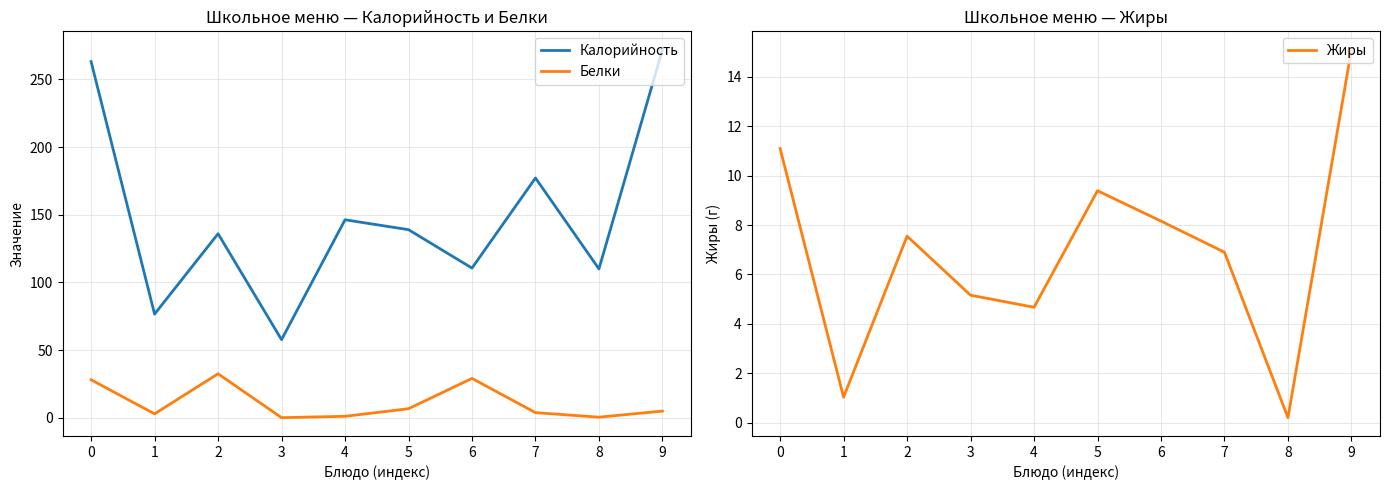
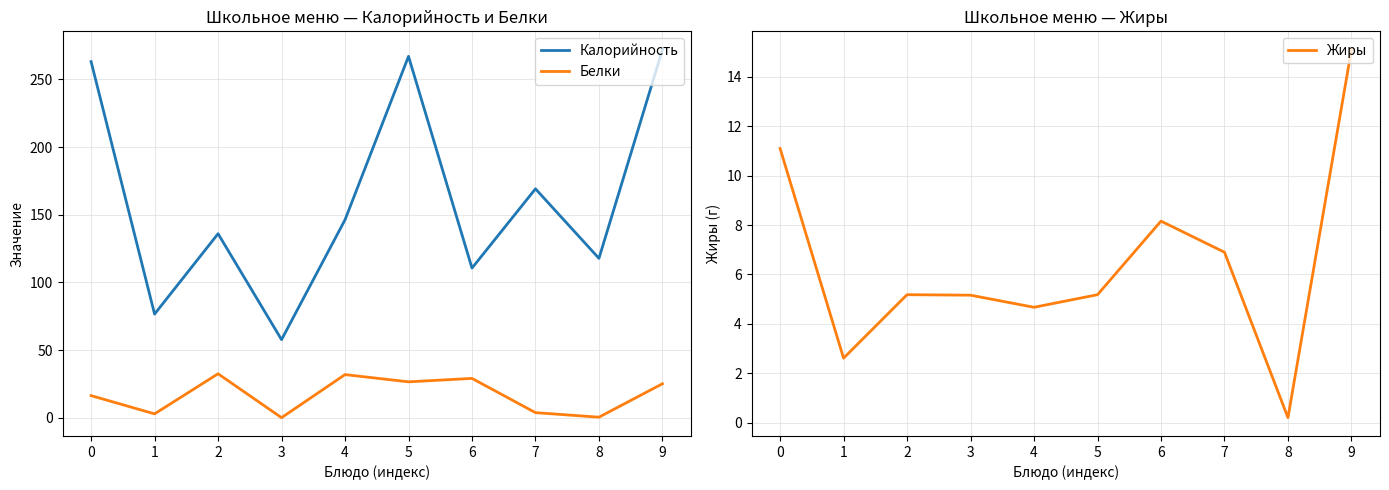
  {
    "Школьное меню — Калорийность и Белки": {
      "Калорийность": {
        "0": 263,
        "1": 77,
        "2": 136,
        "3": 58,
        "4": 146,
-       "5": 139,
+       "5": 267,
        "6": 111,
-       "7": 177,
-       "8": 110
+       "7": 169,
+       "8": 118
      },
      "Белки": {
-       "0": 28,
+       "0": 16,
        "1": 3,
        "2": 32,
        "3": 0,
-       "4": 1,
-       "5": 7,
+       "4": 32,
+       "5": 27,
        "6": 29,
        "7": 4,
        "8": 0,
-       "9": 5
+       "9": 25
      }
    },
    "Школьное меню — Жиры": {
      "0": 11.1,
-     "1": 1.0,
-     "2": 7.6,
+     "1": 2.6,
+     "2": 5.2,
      "3": 5.2,
      "4": 4.7,
-     "5": 9.4,
+     "5": 5.2,
      "6": 8.2,
      "7": 6.9,
      "8": 0.2
    }
  }
